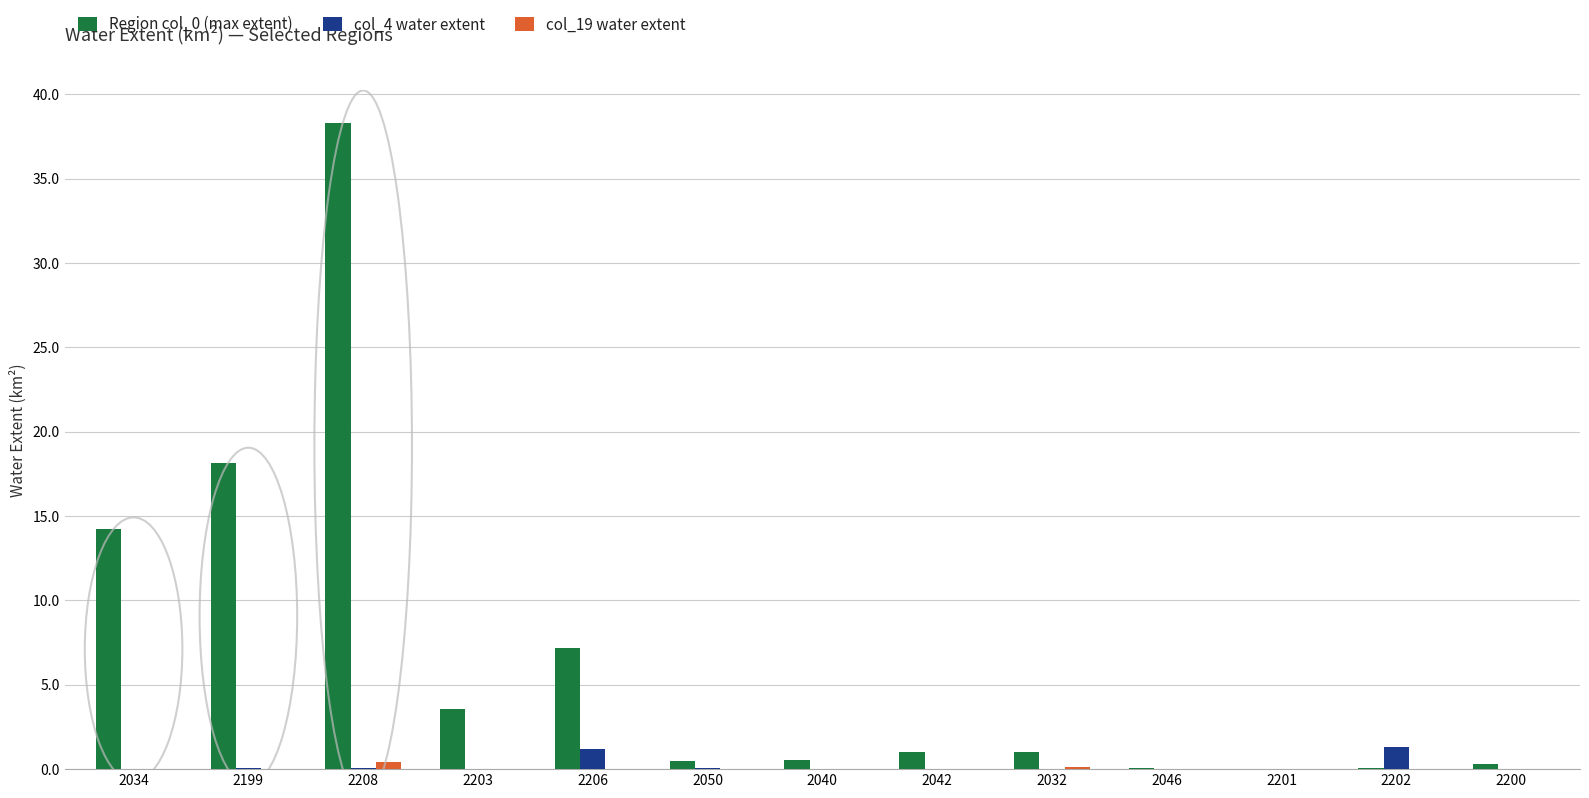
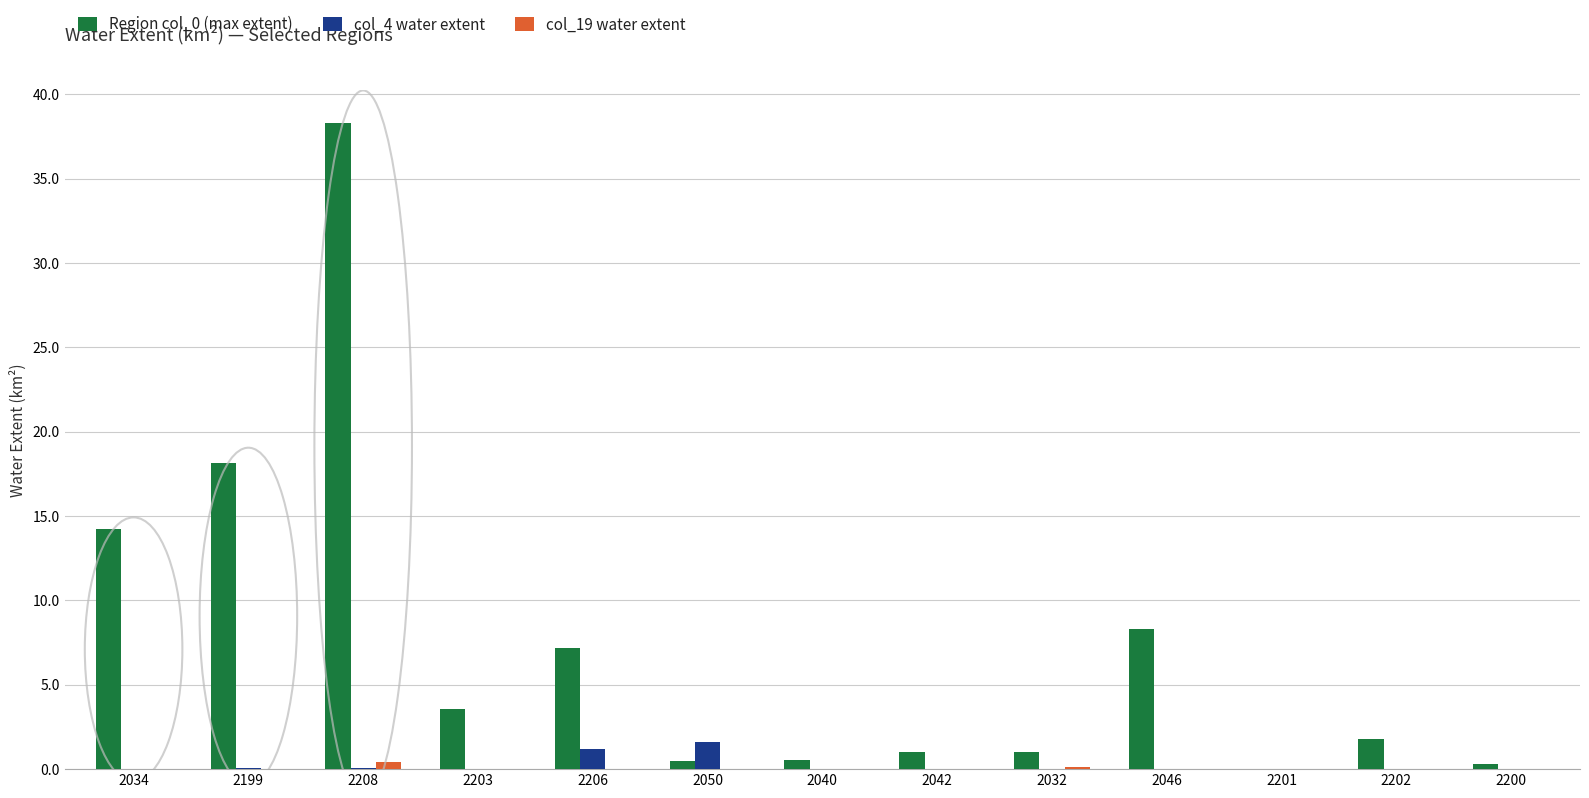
  {
    "Region col_0 (max extent)": {
      "2034": 14.2,
      "2199": 18.2,
      "2208": 38.3,
      "2203": 3.6,
      "2206": 7.2,
      "2050": 0.5,
      "2040": 0.6,
      "2042": 1.0,
      "2032": 1.0,
-     "2046": 0.1,
-     "2202": 0.0,
+     "2046": 8.3,
+     "2202": 1.8,
      "2200": 0.3
    },
    "col_4 water extent": {
      "2034": 0.0,
      "2206": 1.2,
-     "2050": 0.1,
-     "2202": 1.3,
+     "2050": 1.6,
+     "2202": 0.0,
      "2200": 0.0
    },
    "col_19 water extent": {
      "2199": 0.0,
      "2208": 0.4,
      "2203": 0.0,
      "2206": 0.0,
      "2050": 0.0,
      "2040": 0.0,
      "2042": 0.0,
      "2046": 0.0,
      "2201": 0.0,
      "2202": 0.0,
      "2200": 0.0
    }
  }
